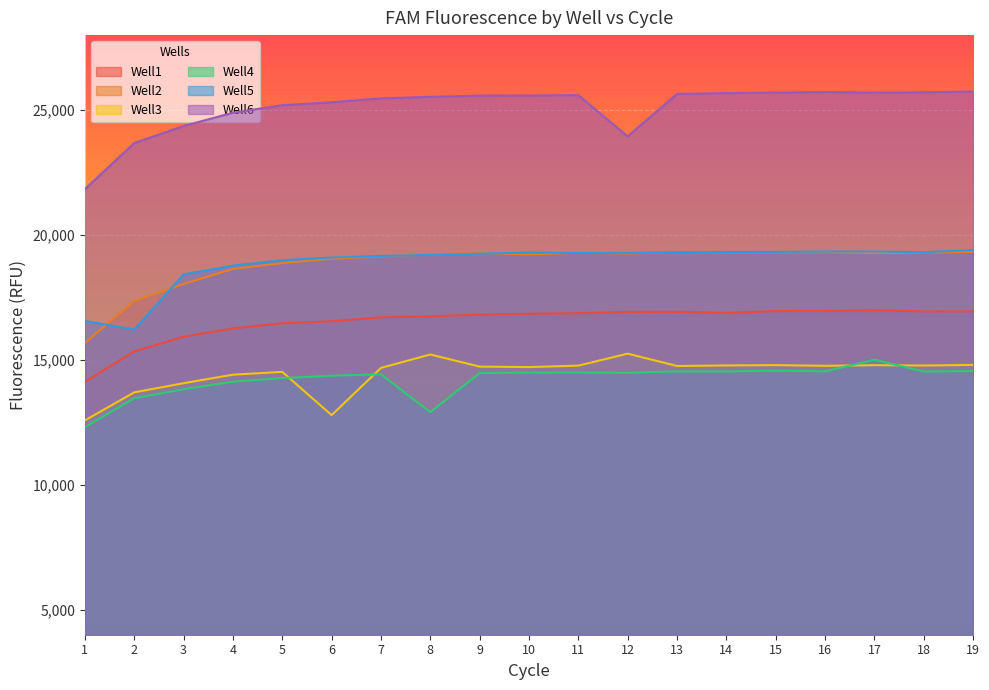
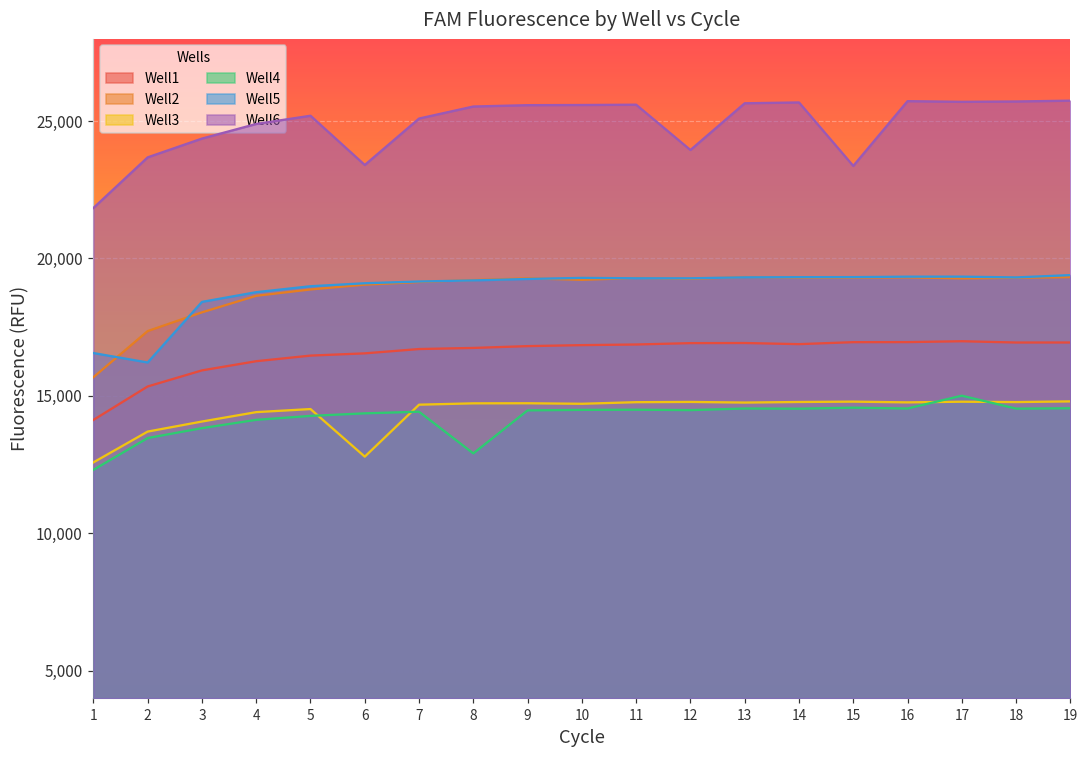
  {
    "Well3": {
      "1": "12,600",
      "2": "13,700",
      "3": "14,100",
      "4": "14,400",
      "5": "14,500",
      "6": "12,800",
      "7": "14,700",
-     "8": "15,200",
+     "8": "14,700",
      "9": "14,700",
      "10": "14,700",
      "11": "14,800",
-     "12": "15,200",
+     "12": "14,800",
      "13": "14,800",
      "14": "14,800",
      "15": "14,800",
      "16": "14,800",
      "17": "14,800",
      "18": "14,800",
      "19": "14,800"
    },
    "Well4": {
      "1": "12,300",
      "2": "13,500",
      "3": "13,800",
      "4": "14,100",
      "5": "14,300",
      "6": "14,400",
      "7": "14,400",
      "8": "12,900",
      "9": "14,500",
      "10": "14,500",
      "11": "14,500",
      "12": "14,500",
      "13": "14,500",
      "14": "14,500",
      "15": "14,600",
      "16": "14,500",
      "17": "15,000",
      "18": "14,500",
      "19": "14,600"
    },
    "Well5": {
      "1": "16,600",
      "2": "16,200",
      "3": "18,400",
      "4": "18,800",
      "5": "19,000"
    },
    "Well6": {
      "1": "21,800",
      "2": "23,700",
      "3": "24,400",
      "5": "25,200",
-     "6": "25,300",
-     "7": "25,500",
+     "6": "23,400",
+     "7": "25,100",
      "8": "25,500",
      "9": "25,600",
      "10": "25,600",
      "11": "25,600",
      "12": "23,900",
      "13": "25,600",
      "14": "25,700",
-     "15": "25,700",
+     "15": "23,400",
      "16": "25,700",
      "17": "25,700",
      "18": "25,700",
      "19": "25,700"
    }
  }
